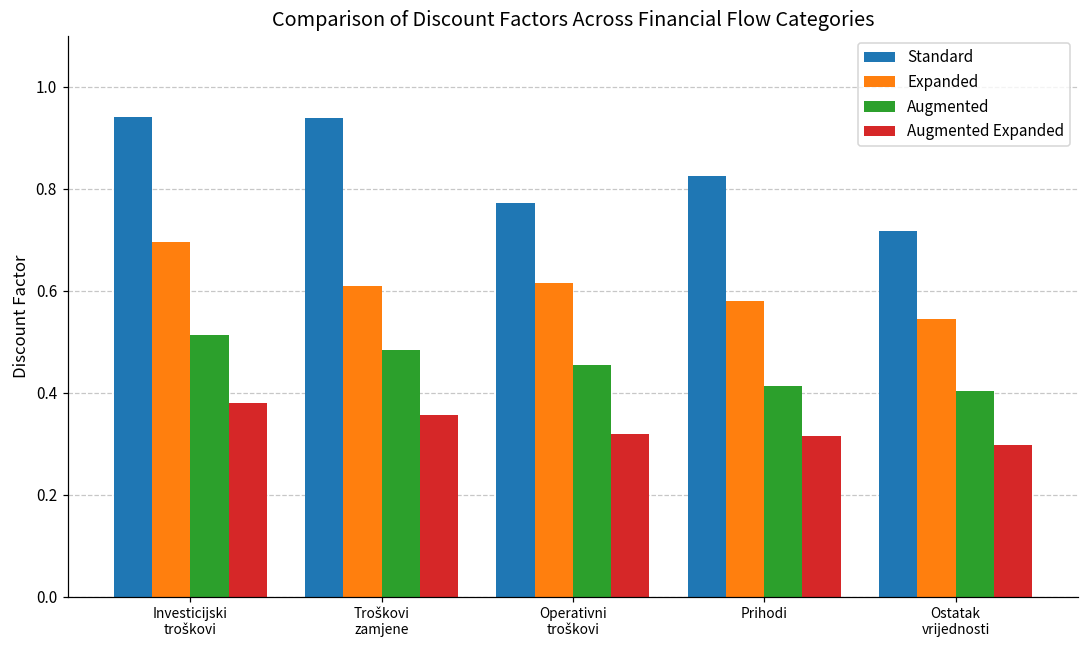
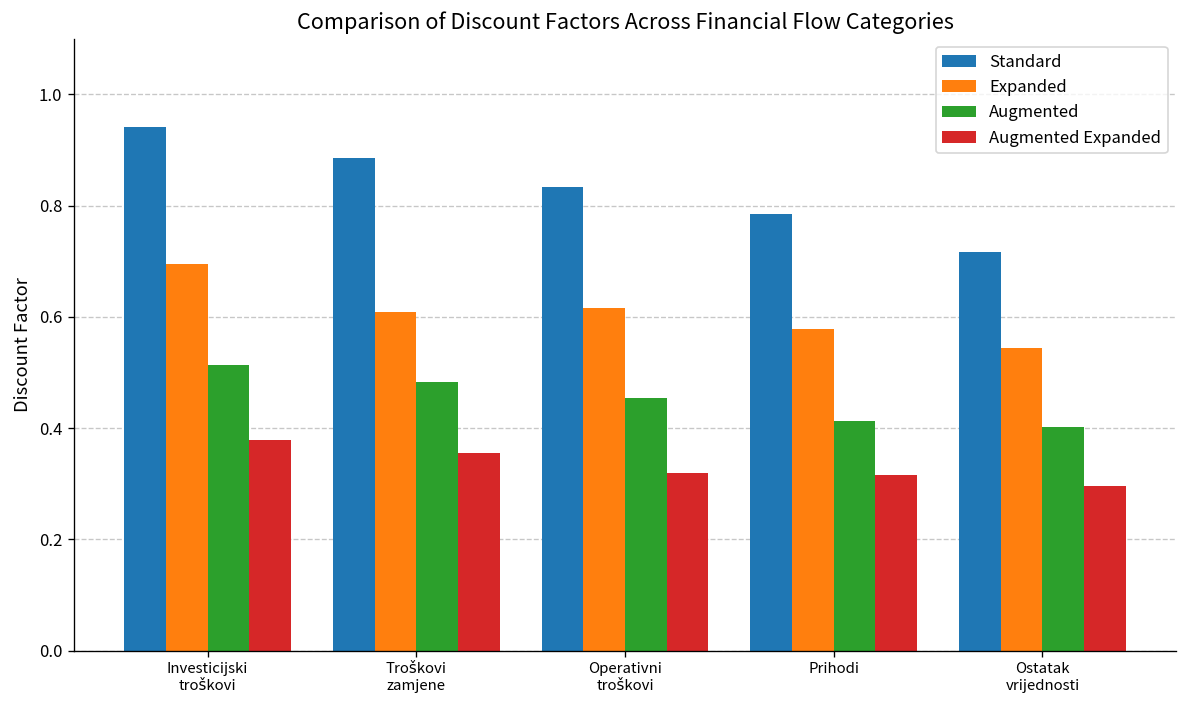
  {
    "Standard": {
      "Investicijski troškovi": 0.94,
-     "Troškovi zamjene": 0.94,
-     "Operativni troškovi": 0.77,
-     "Prihodi": 0.82,
+     "Troškovi zamjene": 0.89,
+     "Operativni troškovi": 0.83,
+     "Prihodi": 0.78,
      "Ostatak vrijednosti": 0.72
    },
    "Expanded": {
      "Investicijski troškovi": 0.69,
      "Troškovi zamjene": 0.61,
      "Operativni troškovi": 0.62,
      "Prihodi": 0.58,
      "Ostatak vrijednosti": 0.54
    },
    "Augmented": {
      "Investicijski troškovi": 0.51,
      "Troškovi zamjene": 0.48,
      "Operativni troškovi": 0.45,
      "Prihodi": 0.41,
      "Ostatak vrijednosti": 0.40
    },
    "Augmented Expanded": {
      "Investicijski troškovi": 0.38,
      "Troškovi zamjene": 0.36,
      "Operativni troškovi": 0.32,
      "Prihodi": 0.32,
      "Ostatak vrijednosti": 0.30
    }
  }
